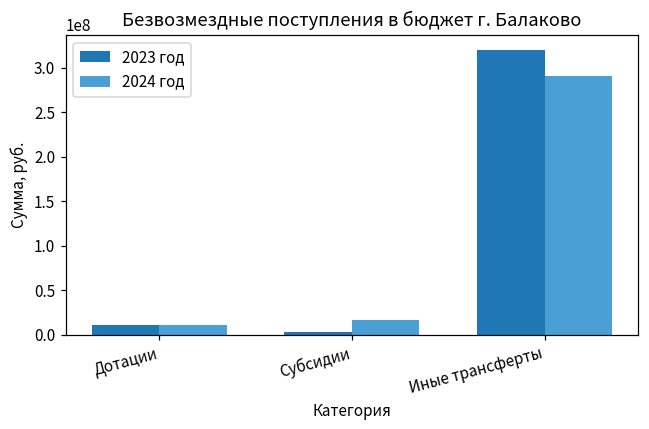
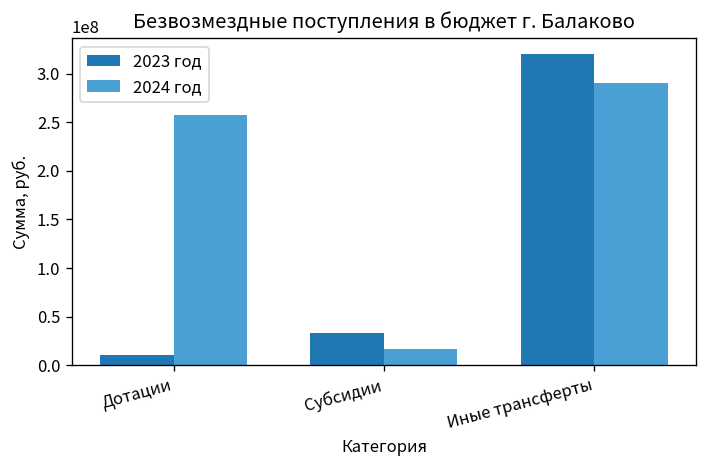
  {
    "2023 год": {
      "Дотации": 10000000,
-     "Субсидии": 0,
+     "Субсидии": 30000000,
      "Иные трансферты": 320000000
    },
    "2024 год": {
-     "Дотации": 10000000,
+     "Дотации": 260000000,
      "Субсидии": 20000000,
      "Иные трансферты": 290000000
    }
  }
